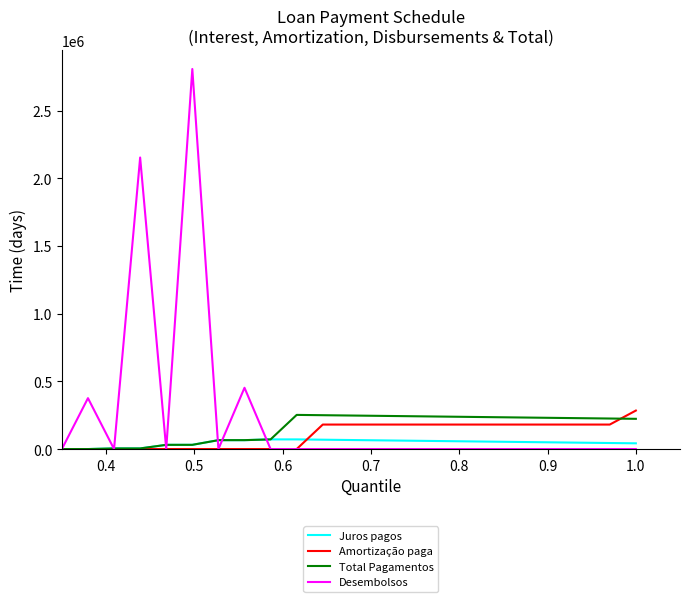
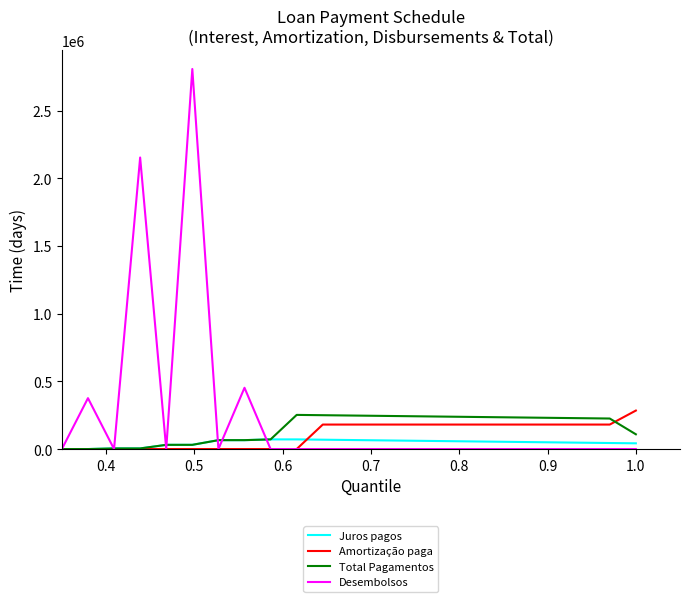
  {
    "Juros pagos": {
      "1.0": 40000
    },
    "Amortização paga": {
      "1.0": 280000
    },
    "Total Pagamentos": {
-     "1.0": 220000
+     "1.0": 110000
    },
    "Desembolsos": {
      "1.0": 0
    }
  }
